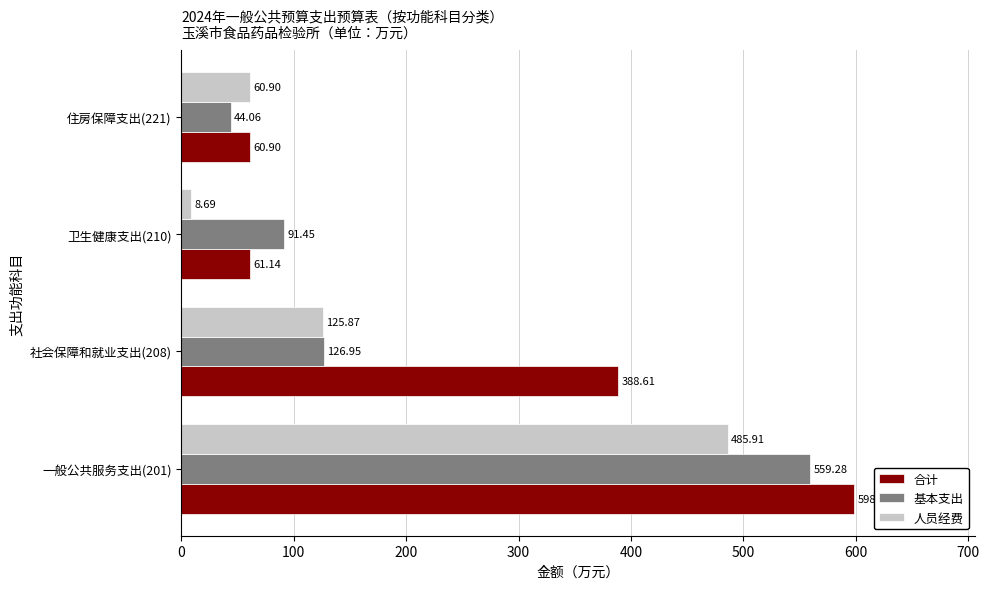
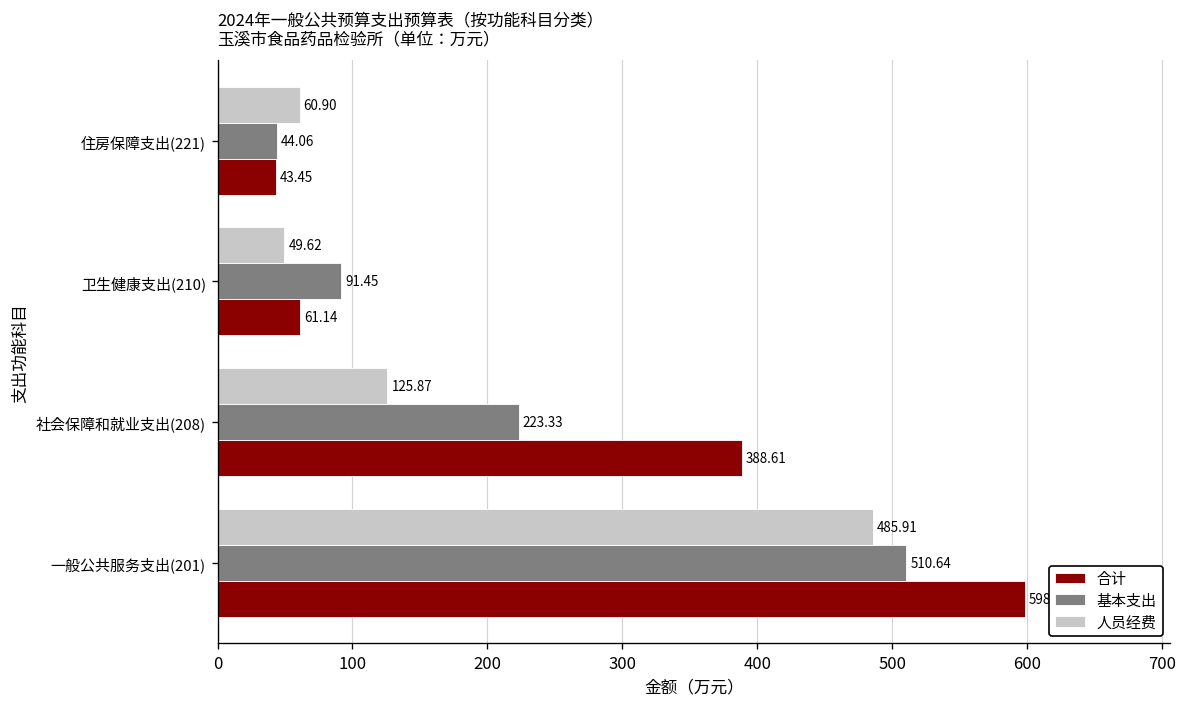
  {
    "合计": {
-     "住房保障支出(221)": 60.90,
+     "住房保障支出(221)": 43.45,
      "卫生健康支出(210)": 61.14,
      "社会保障和就业支出(208)": 388.61
    },
    "基本支出": {
      "住房保障支出(221)": 44.06,
      "卫生健康支出(210)": 91.45,
-     "社会保障和就业支出(208)": 126.95,
-     "一般公共服务支出(201)": 559.28
+     "社会保障和就业支出(208)": 223.33,
+     "一般公共服务支出(201)": 510.64
    },
    "人员经费": {
      "住房保障支出(221)": 60.90,
-     "卫生健康支出(210)": 8.69,
+     "卫生健康支出(210)": 49.62,
      "社会保障和就业支出(208)": 125.87,
      "一般公共服务支出(201)": 485.91
    }
  }
